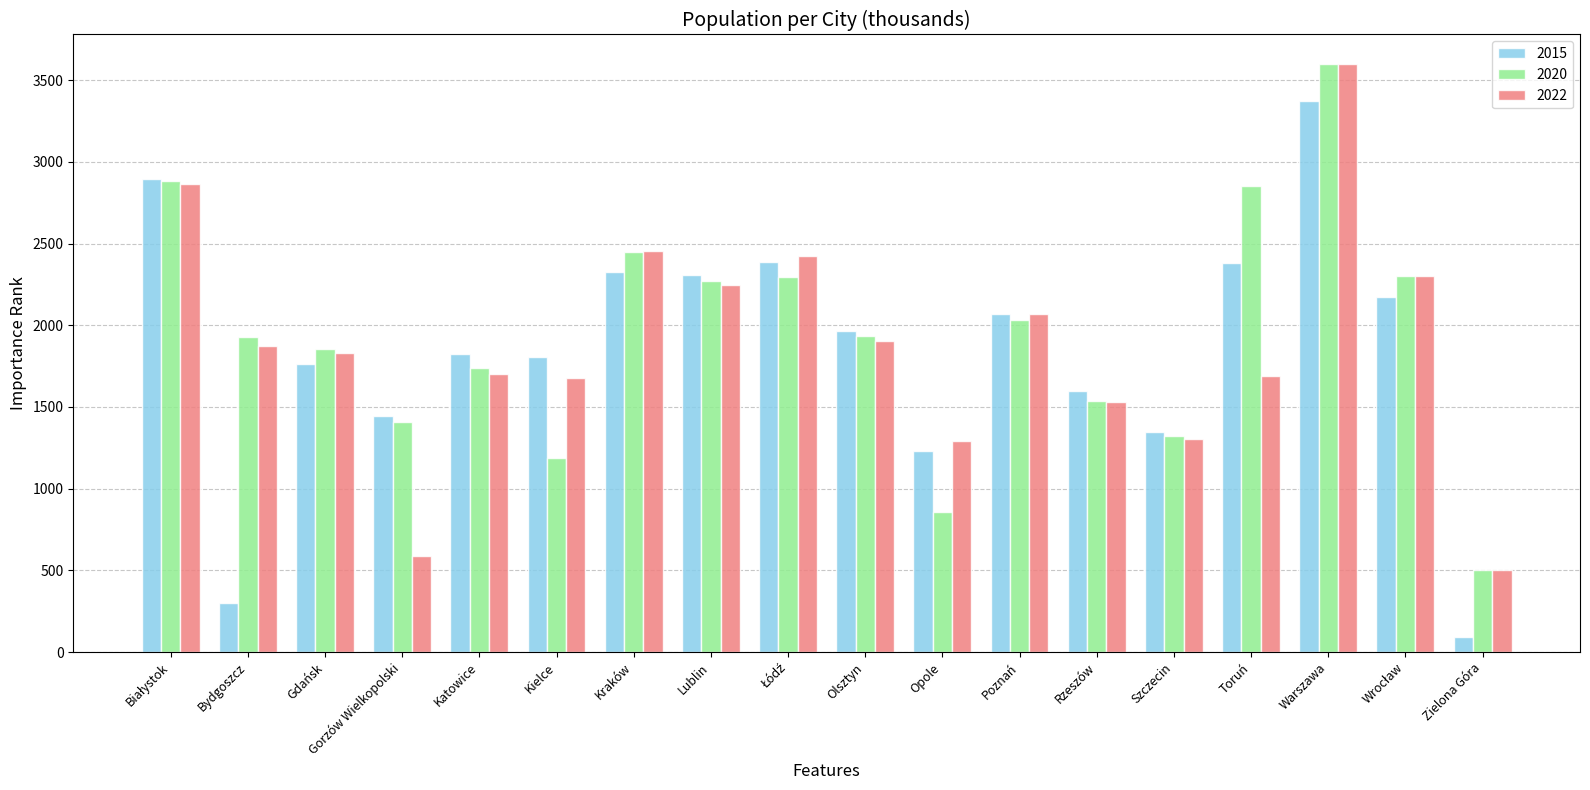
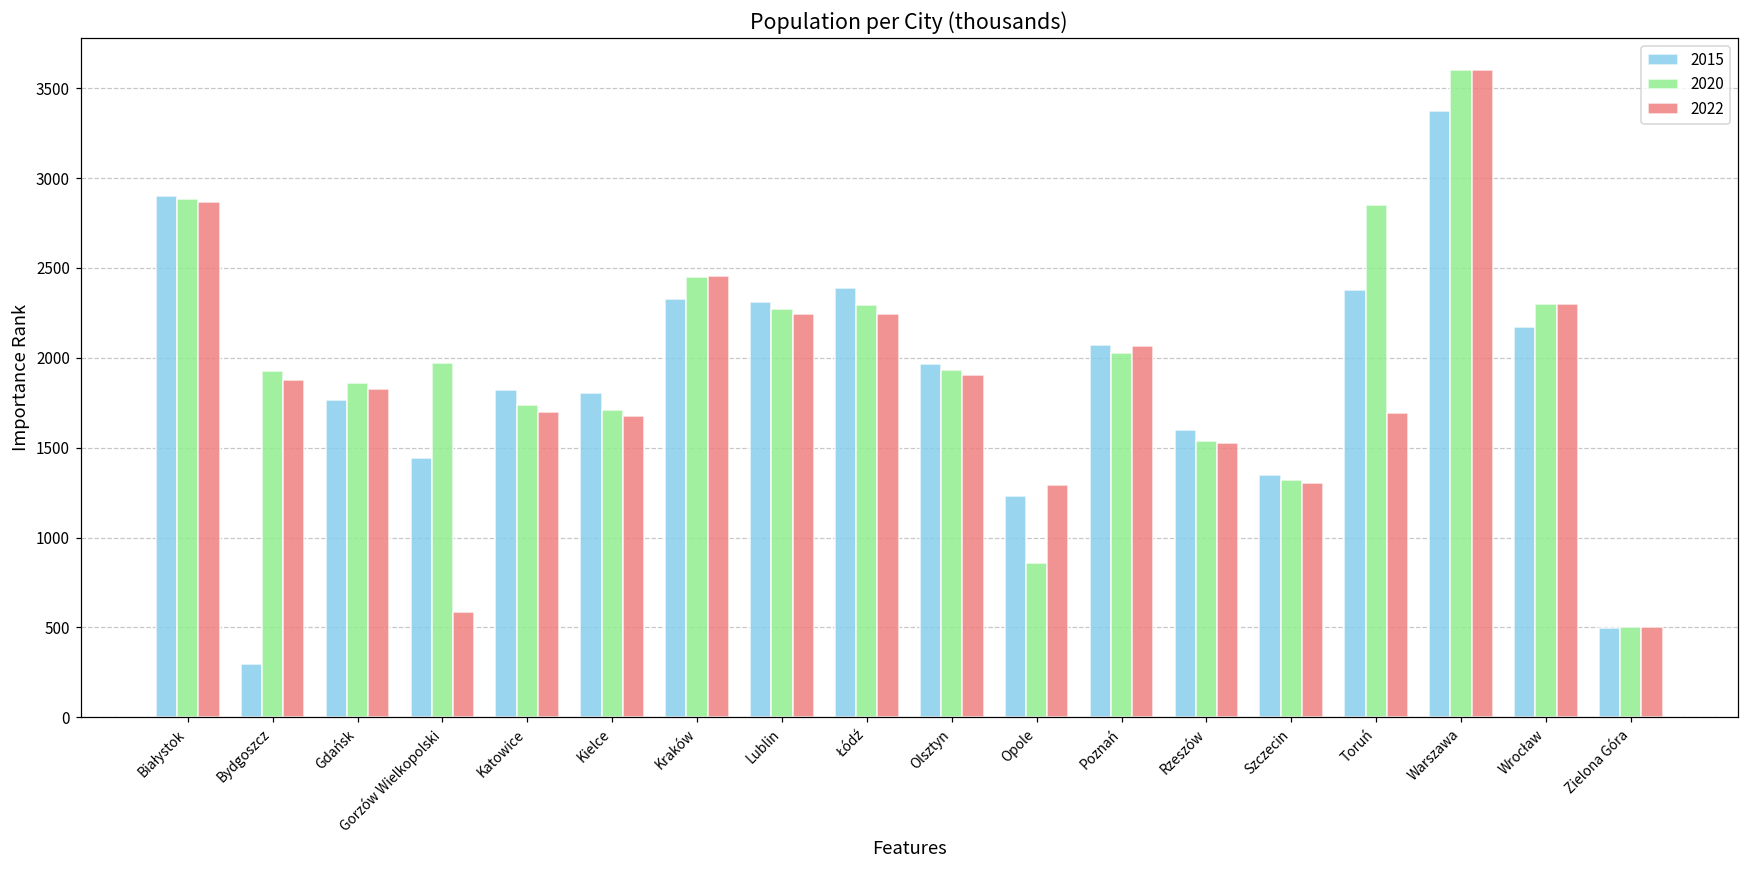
  {
    "2015": {
      "Białystok": 2900,
      "Bydgoszcz": 300,
      "Gdańsk": 1760,
      "Gorzów Wielkopolski": 1440,
      "Katowice": 1820,
      "Kielce": 1810,
      "Kraków": 2330,
      "Lublin": 2310,
      "Łódź": 2390,
      "Olsztyn": 1960,
      "Opole": 1230,
      "Poznań": 2070,
      "Rzeszów": 1600,
      "Szczecin": 1350,
      "Toruń": 2380,
      "Warszawa": 3370,
      "Wrocław": 2170,
-     "Zielona Góra": 90
+     "Zielona Góra": 500
    },
    "2020": {
      "Białystok": 2890,
      "Bydgoszcz": 1930,
      "Gdańsk": 1860,
-     "Gorzów Wielkopolski": 1410,
+     "Gorzów Wielkopolski": 1970,
      "Katowice": 1740,
-     "Kielce": 1190,
+     "Kielce": 1710,
      "Kraków": 2450,
      "Lublin": 2270,
      "Łódź": 2300,
      "Olsztyn": 1930,
      "Opole": 860,
      "Poznań": 2030,
      "Rzeszów": 1540,
      "Szczecin": 1320,
      "Toruń": 2850,
      "Warszawa": 3600,
      "Wrocław": 2300,
      "Zielona Góra": 500
    },
    "2022": {
      "Białystok": 2870,
      "Bydgoszcz": 1880,
      "Gdańsk": 1830,
      "Gorzów Wielkopolski": 590,
      "Katowice": 1700,
      "Kielce": 1680,
      "Kraków": 2460,
      "Lublin": 2250,
-     "Łódź": 2420,
+     "Łódź": 2250,
      "Olsztyn": 1900,
      "Opole": 1290,
      "Poznań": 2070,
      "Rzeszów": 1530,
      "Szczecin": 1300,
      "Toruń": 1690,
      "Warszawa": 3600,
      "Wrocław": 2300,
      "Zielona Góra": 500
    }
  }
